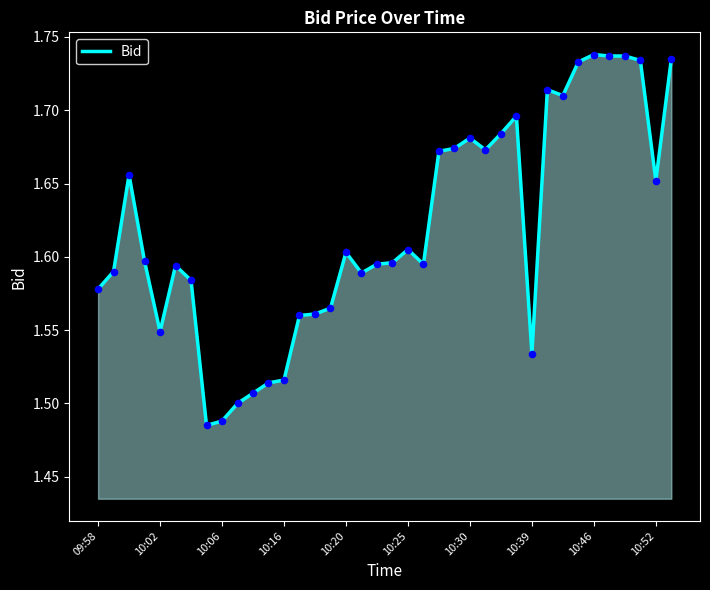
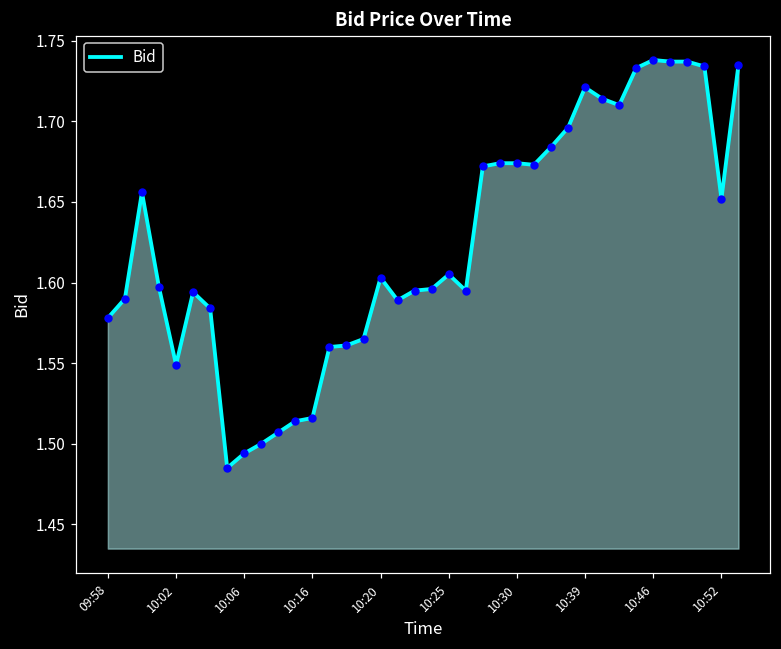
  {
    "09:58": 1.578,
    "10:02": 1.549,
-   "10:06": 1.488,
+   "10:06": 1.494,
    "10:16": 1.516,
    "10:20": 1.603,
    "10:25": 1.605,
-   "10:30": 1.681,
-   "10:39": 1.534,
+   "10:30": 1.674,
+   "10:39": 1.721,
    "10:46": 1.738,
    "10:52": 1.652
  }
